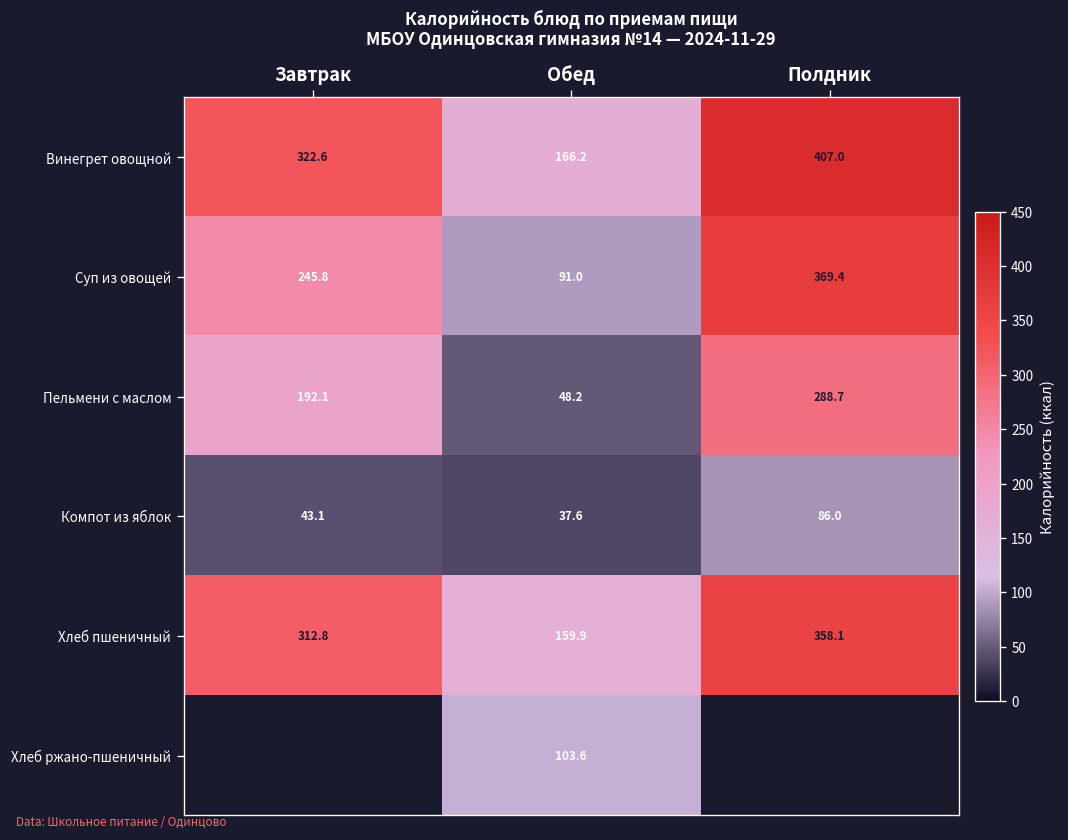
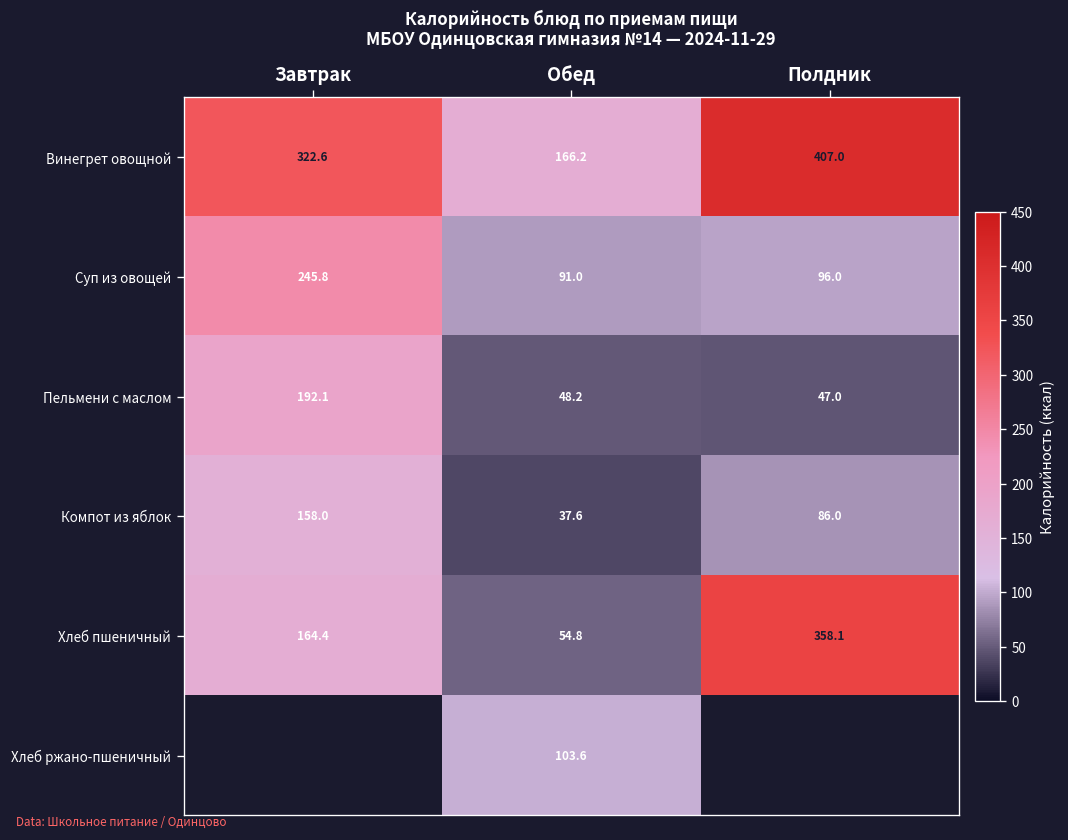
  {
    "Винегрет овощной": {
      "Завтрак": 322.6,
      "Обед": 166.2,
      "Полдник": 407.0
    },
    "Суп из овощей": {
      "Завтрак": 245.8,
      "Обед": 91.0,
-     "Полдник": 369.4
+     "Полдник": 96.0
    },
    "Пельмени с маслом": {
      "Завтрак": 192.1,
      "Обед": 48.2,
-     "Полдник": 288.7
+     "Полдник": 47.0
    },
    "Компот из яблок": {
-     "Завтрак": 43.1,
+     "Завтрак": 158.0,
      "Обед": 37.6,
      "Полдник": 86.0
    },
    "Хлеб пшеничный": {
-     "Завтрак": 312.8,
-     "Обед": 159.9,
+     "Завтрак": 164.4,
+     "Обед": 54.8,
      "Полдник": 358.1
    },
    "Хлеб ржано-пшеничный": {
      "Обед": 103.6
    }
  }
